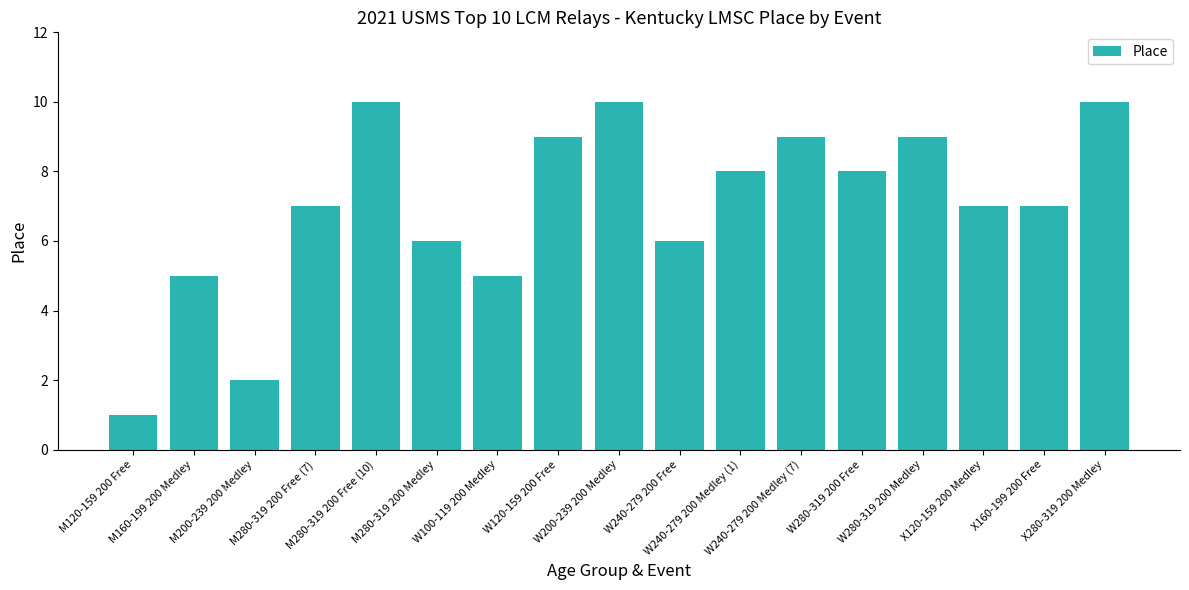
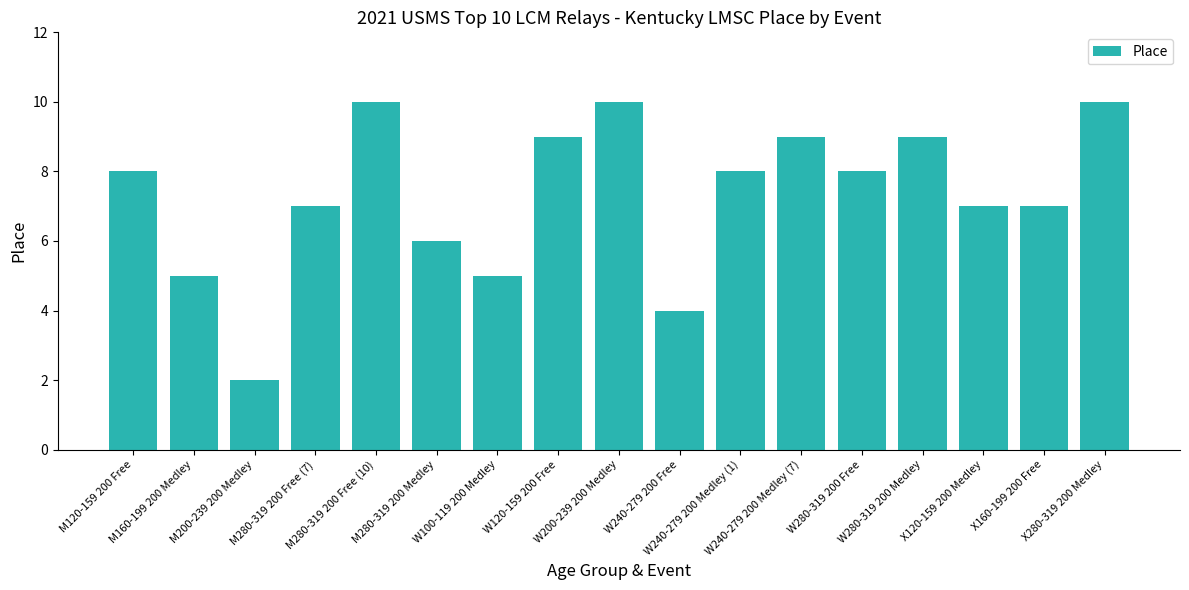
  {
-   "M120-159 200 Free": 1,
+   "M120-159 200 Free": 8,
    "M160-199 200 Medley": 5,
    "M200-239 200 Medley": 2,
    "M280-319 200 Free (7)": 7,
    "M280-319 200 Free (10)": 10,
    "M280-319 200 Medley": 6,
    "W100-119 200 Medley": 5,
    "W120-159 200 Free": 9,
    "W200-239 200 Medley": 10,
-   "W240-279 200 Free": 6,
+   "W240-279 200 Free": 4,
    "W240-279 200 Medley (1)": 8,
    "W240-279 200 Medley (7)": 9,
    "W280-319 200 Free": 8,
    "W280-319 200 Medley": 9,
    "X120-159 200 Medley": 7,
    "X160-199 200 Free": 7,
    "X280-319 200 Medley": 10
  }
